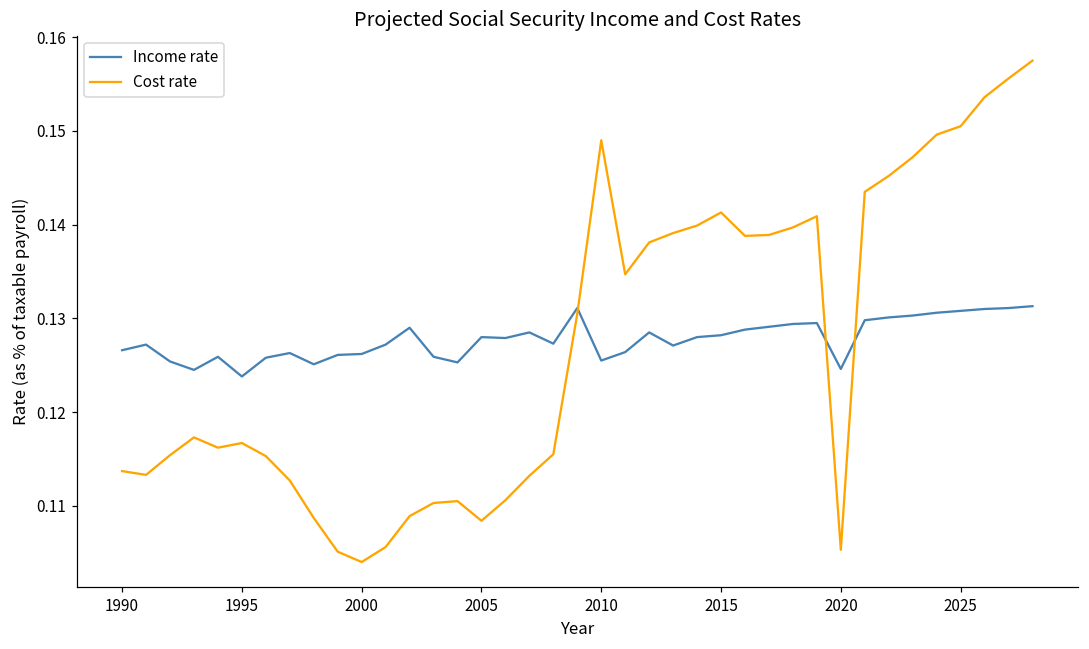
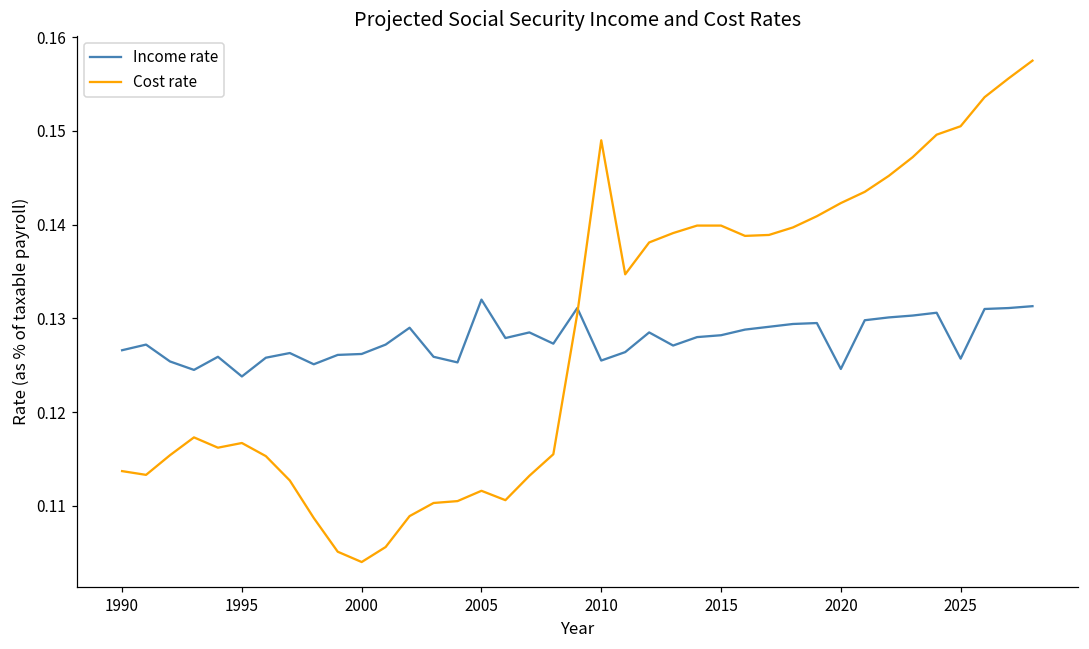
  {
    "Income rate": {
      "1990": 0.127,
      "1995": 0.124,
      "2000": 0.126,
-     "2005": 0.128,
+     "2005": 0.132,
      "2010": 0.126,
      "2015": 0.128,
      "2020": 0.125,
-     "2025": 0.131
+     "2025": 0.126
    },
    "Cost rate": {
      "1990": 0.114,
      "1995": 0.117,
      "2000": 0.104,
-     "2005": 0.108,
+     "2005": 0.112,
      "2010": 0.149,
-     "2015": 0.141,
-     "2020": 0.105,
+     "2015": 0.140,
+     "2020": 0.142,
      "2025": 0.151
    }
  }
